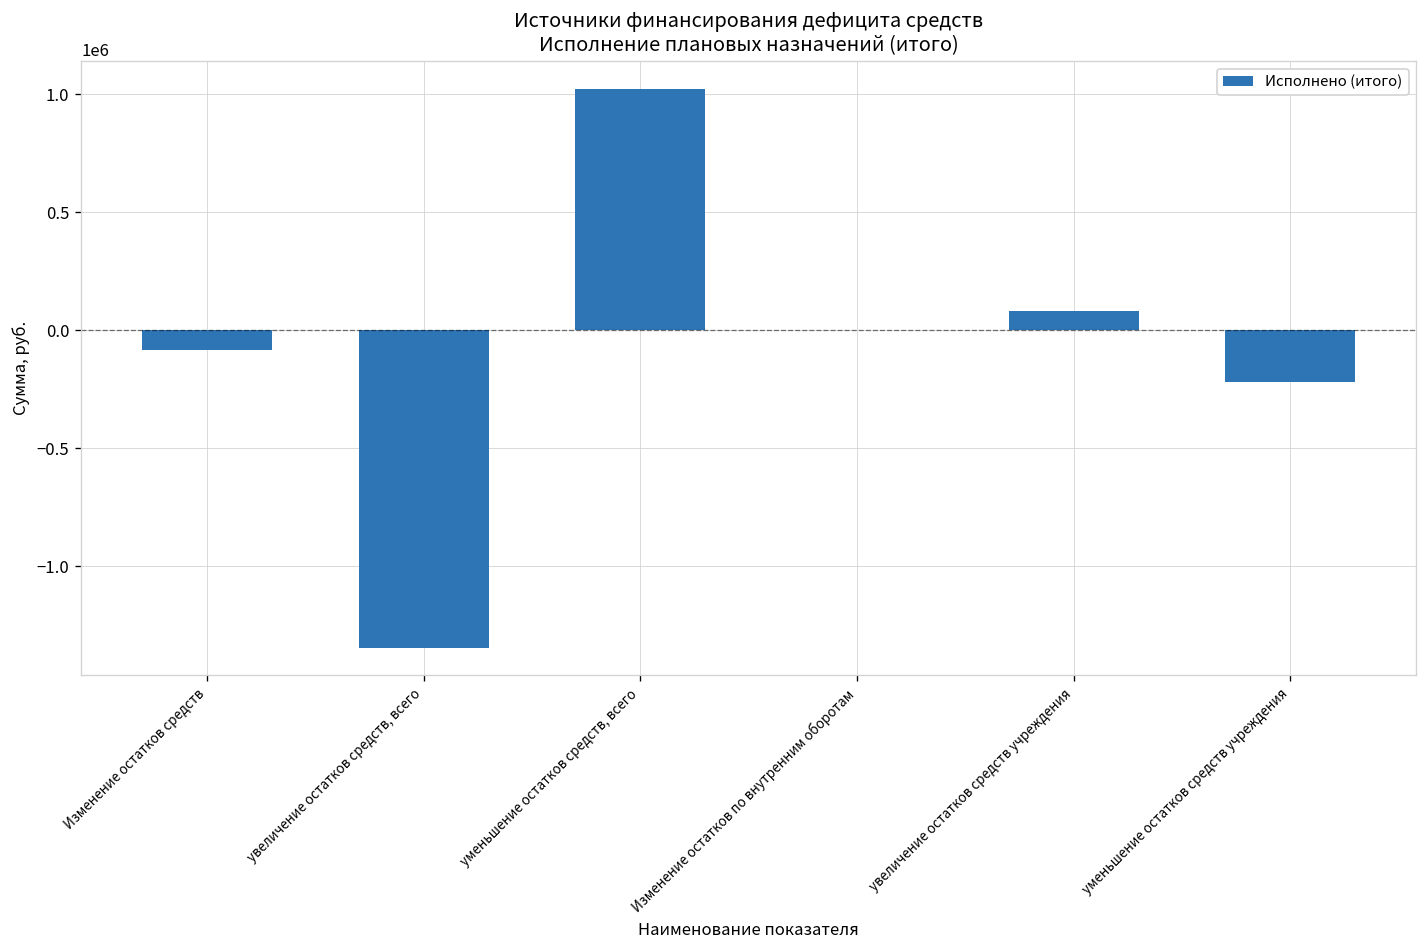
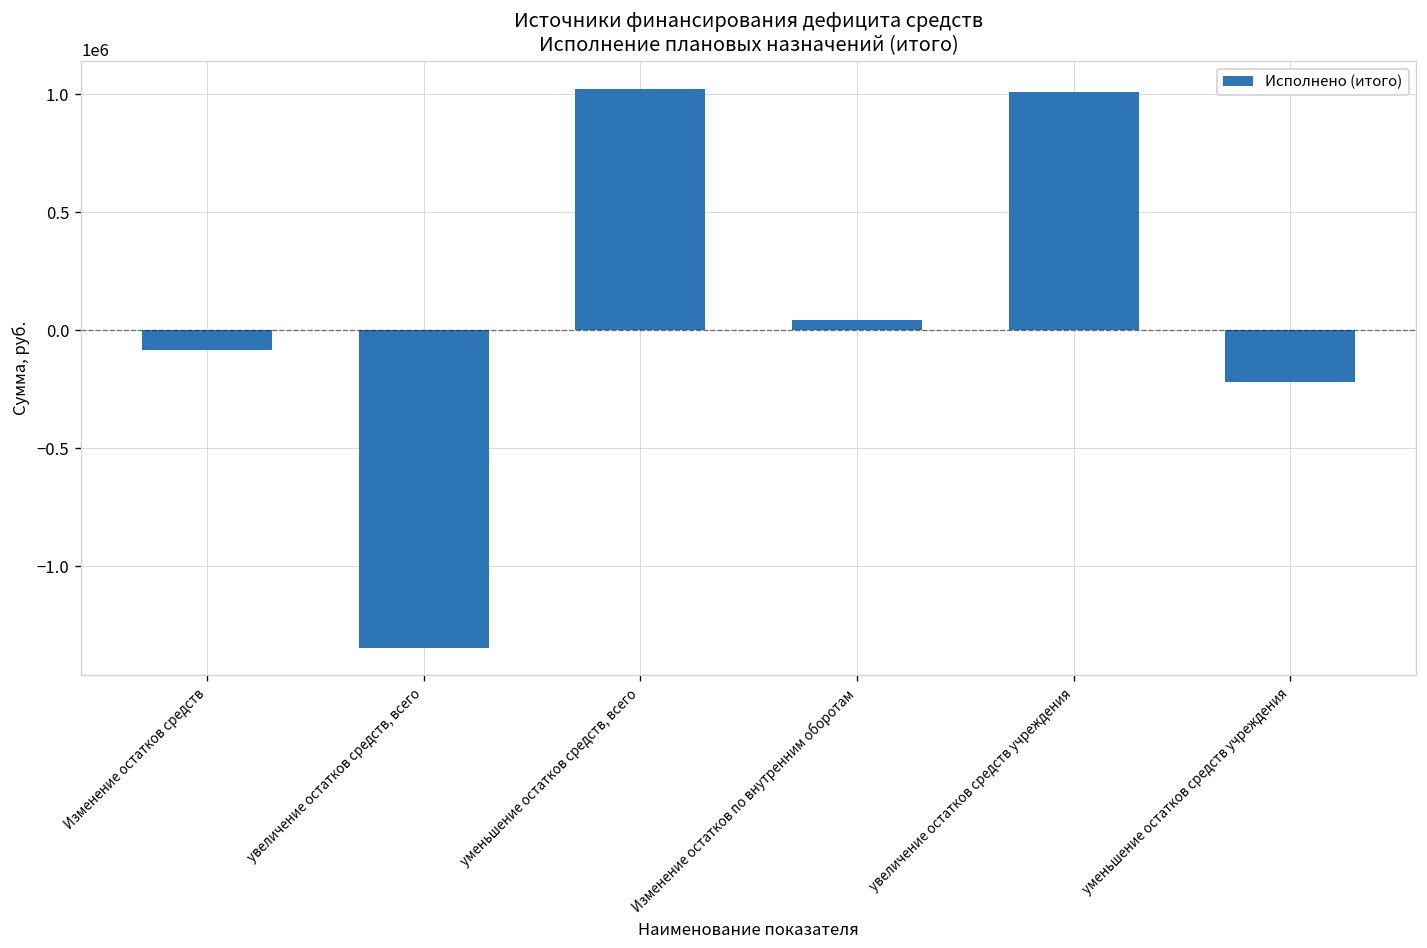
  {
    "Изменение остатков средств": -80000,
    "увеличение остатков средств, всего": -1350000,
    "уменьшение остатков средств, всего": 1020000,
-   "Изменение остатков по внутренним оборотам": 0,
-   "увеличение остатков средств учреждения": 80000,
+   "Изменение остатков по внутренним оборотам": 40000,
+   "увеличение остатков средств учреждения": 1010000,
    "уменьшение остатков средств учреждения": -220000
  }
